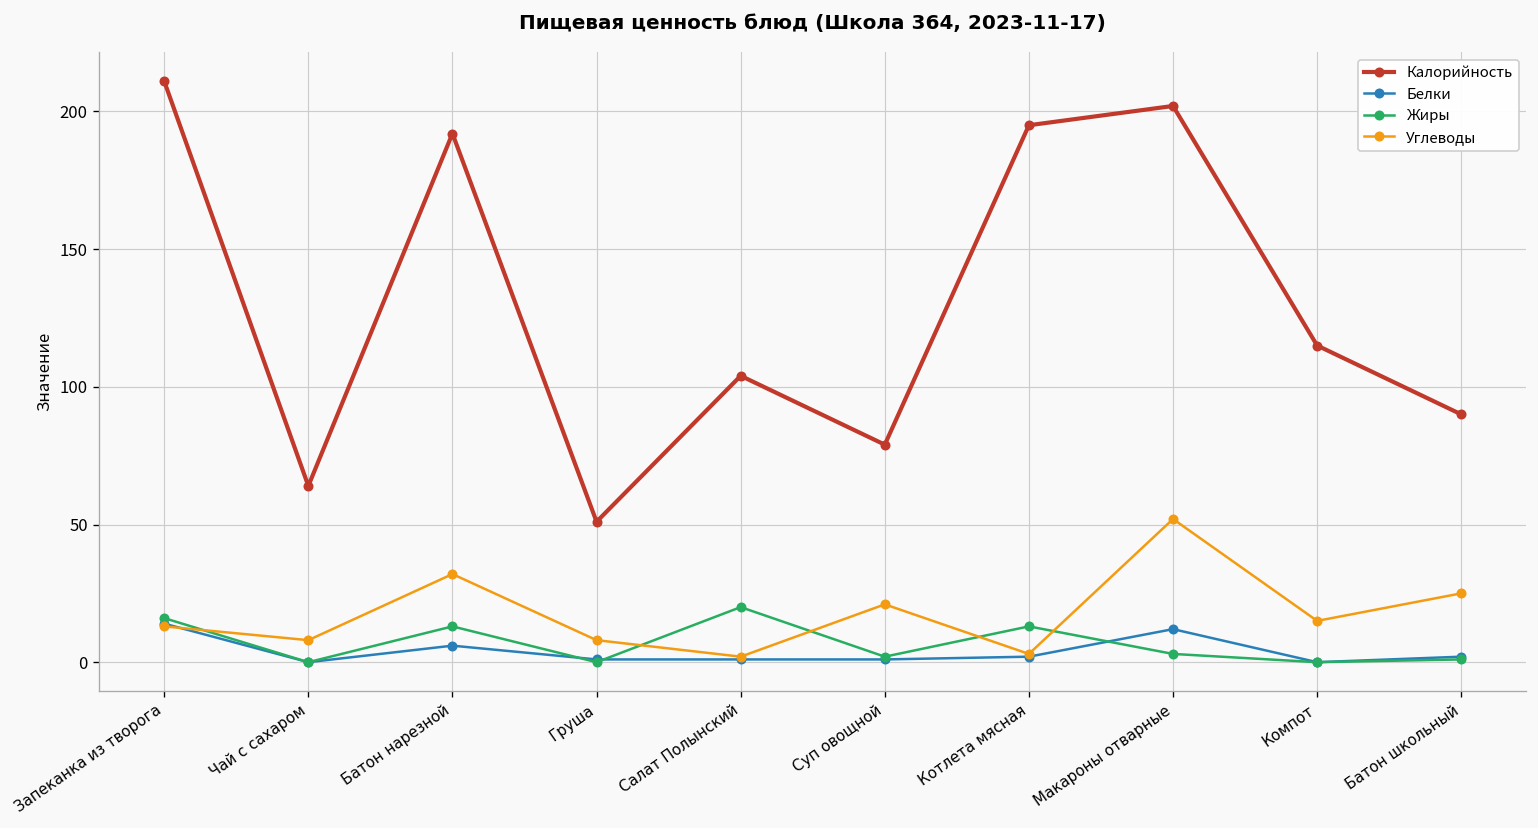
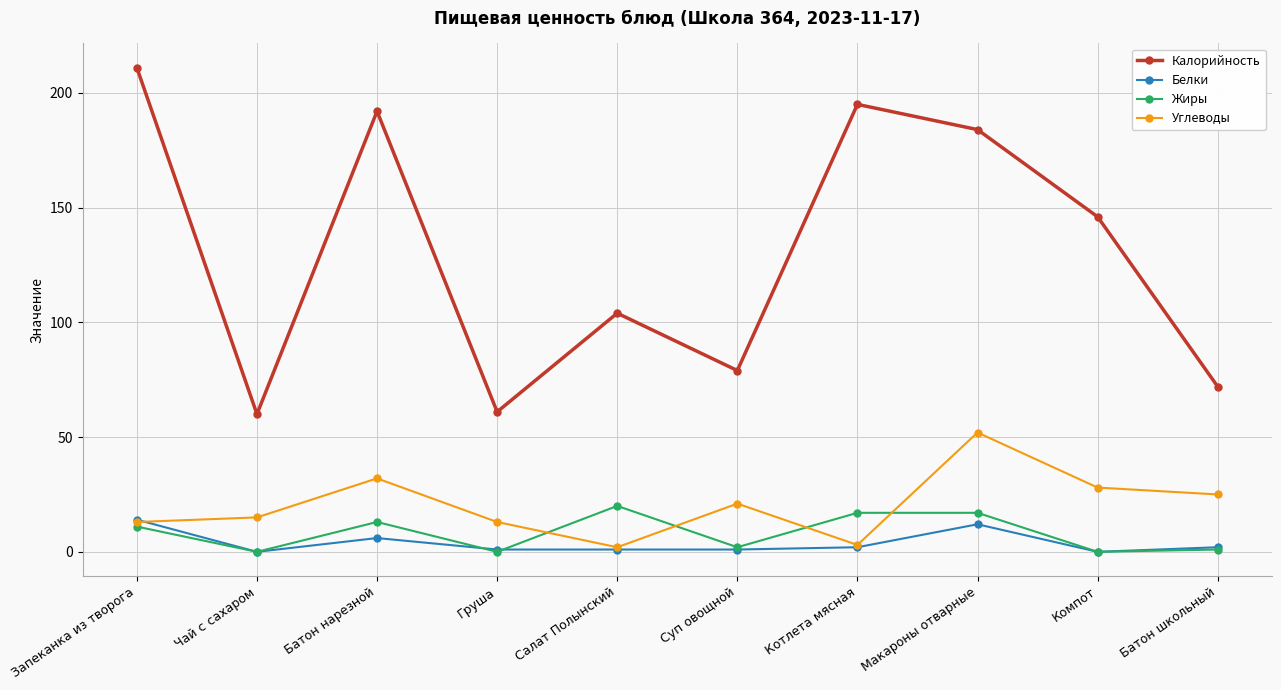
  {
    "Калорийность": {
      "Запеканка из творога": 211,
-     "Чай с сахаром": 64,
+     "Чай с сахаром": 60,
      "Батон нарезной": 192,
-     "Груша": 51,
+     "Груша": 61,
      "Салат Полынский": 104,
      "Суп овощной": 79,
      "Котлета мясная": 195,
-     "Макароны отварные": 202,
-     "Компот": 115,
-     "Батон школьный": 90
+     "Макароны отварные": 184,
+     "Компот": 146,
+     "Батон школьный": 72
    },
    "Белки": {
      "Батон нарезной": 6,
      "Макароны отварные": 12
    },
    "Жиры": {
-     "Запеканка из творога": 16,
+     "Запеканка из творога": 11,
      "Батон нарезной": 13,
      "Салат Полынский": 20,
-     "Котлета мясная": 13,
-     "Макароны отварные": 3
+     "Котлета мясная": 17,
+     "Макароны отварные": 17
    },
    "Углеводы": {
-     "Чай с сахаром": 8,
+     "Чай с сахаром": 15,
      "Батон нарезной": 32,
-     "Груша": 8,
+     "Груша": 13,
      "Суп овощной": 21,
      "Макароны отварные": 52,
-     "Компот": 15,
+     "Компот": 28,
      "Батон школьный": 25
    }
  }
